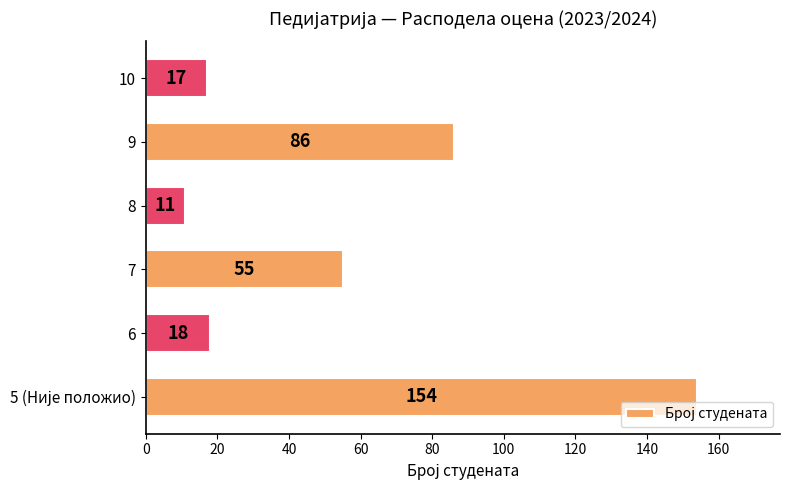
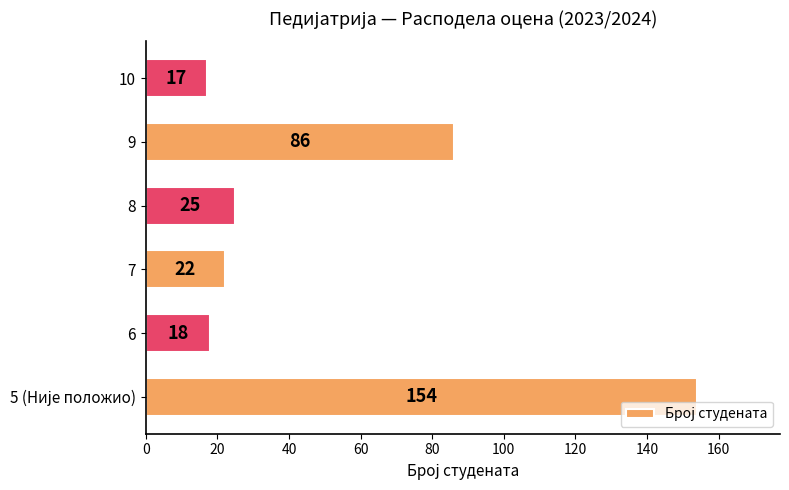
  {
    "10": 17,
    "9": 86,
-   "8": 11,
-   "7": 55,
+   "8": 25,
+   "7": 22,
    "6": 18,
    "5 (Није положио)": 154
  }
